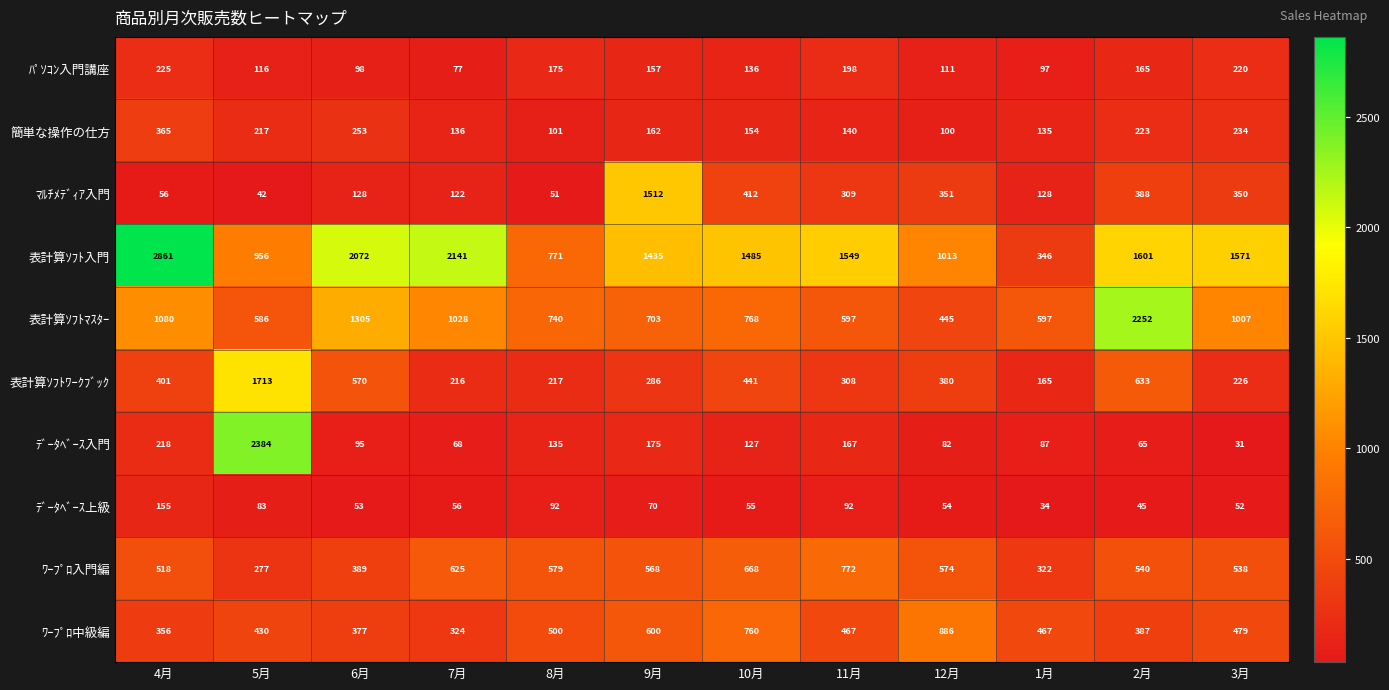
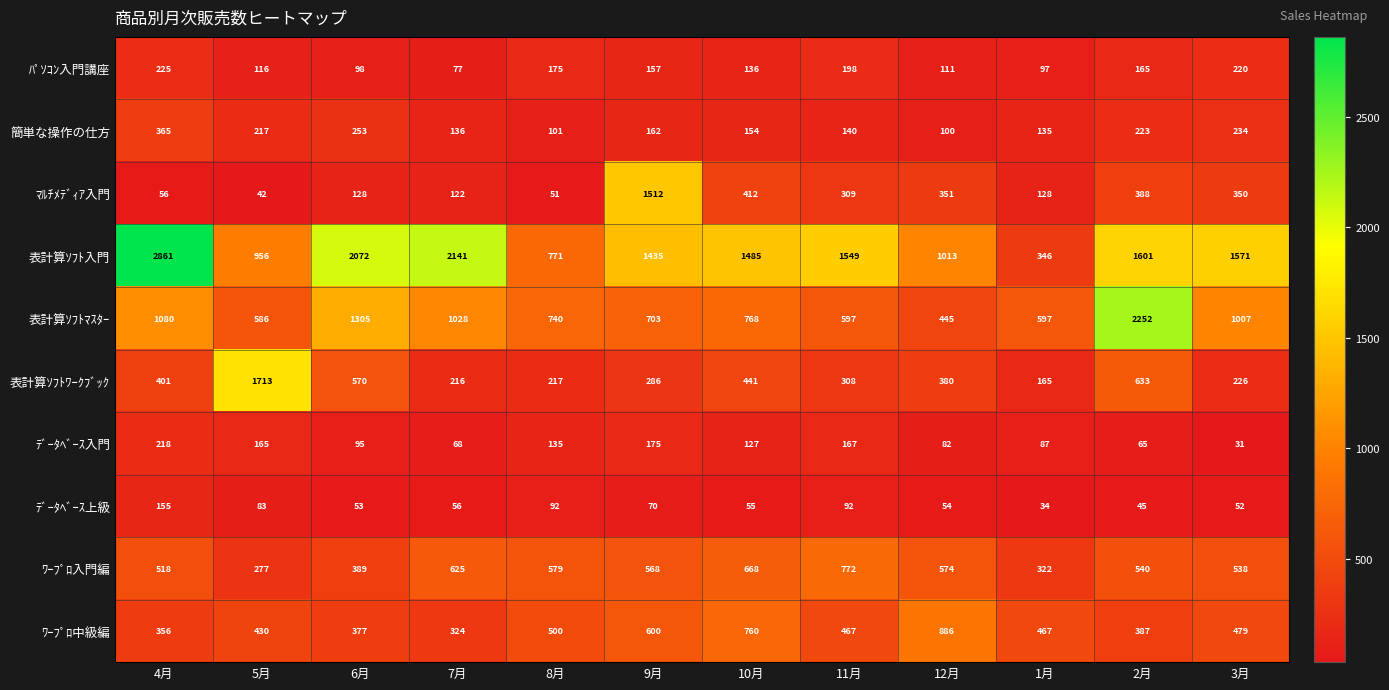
  {
    "ﾊﾟｿｺﾝ入門講座": {
      "4月": 225,
      "5月": 116,
      "6月": 98,
      "7月": 77,
      "8月": 175,
      "9月": 157,
      "10月": 136,
      "11月": 198,
      "12月": 111,
      "1月": 97,
      "2月": 165,
      "3月": 220
    },
    "簡単な操作の仕方": {
      "4月": 365,
      "5月": 217,
      "6月": 253,
      "7月": 136,
      "8月": 101,
      "9月": 162,
      "10月": 154,
      "11月": 140,
      "12月": 100,
      "1月": 135,
      "2月": 223,
      "3月": 234
    },
    "ﾏﾙﾁﾒﾃﾞｨｱ入門": {
      "4月": 56,
      "5月": 42,
      "6月": 128,
      "7月": 122,
      "8月": 51,
      "9月": 1512,
      "10月": 412,
      "11月": 309,
      "12月": 351,
      "1月": 128,
      "2月": 388,
      "3月": 350
    },
    "表計算ｿﾌﾄ入門": {
      "4月": 2861,
      "5月": 956,
      "6月": 2072,
      "7月": 2141,
      "8月": 771,
      "9月": 1435,
      "10月": 1485,
      "11月": 1549,
      "12月": 1013,
      "1月": 346,
      "2月": 1601,
      "3月": 1571
    },
    "表計算ｿﾌﾄﾏｽﾀｰ": {
      "4月": 1080,
      "5月": 586,
      "6月": 1305,
      "7月": 1028,
      "8月": 740,
      "9月": 703,
      "10月": 768,
      "11月": 597,
      "12月": 445,
      "1月": 597,
      "2月": 2252,
      "3月": 1007
    },
    "表計算ｿﾌﾄﾜｰｸﾌﾞｯｸ": {
      "4月": 401,
      "5月": 1713,
      "6月": 570,
      "7月": 216,
      "8月": 217,
      "9月": 286,
      "10月": 441,
      "11月": 308,
      "12月": 380,
      "1月": 165,
      "2月": 633,
      "3月": 226
    },
    "ﾃﾞｰﾀﾍﾞｰｽ入門": {
      "4月": 218,
-     "5月": 2384,
+     "5月": 165,
      "6月": 95,
      "7月": 68,
      "8月": 135,
      "9月": 175,
      "10月": 127,
      "11月": 167,
      "12月": 82,
      "1月": 87,
      "2月": 65,
      "3月": 31
    },
    "ﾃﾞｰﾀﾍﾞｰｽ上級": {
      "4月": 155,
      "5月": 83,
      "6月": 53,
      "7月": 56,
      "8月": 92,
      "9月": 70,
      "10月": 55,
      "11月": 92,
      "12月": 54,
      "1月": 34,
      "2月": 45,
      "3月": 52
    },
    "ﾜｰﾌﾟﾛ入門編": {
      "4月": 518,
      "5月": 277,
      "6月": 389,
      "7月": 625,
      "8月": 579,
      "9月": 568,
      "10月": 668,
      "11月": 772,
      "12月": 574,
      "1月": 322,
      "2月": 540,
      "3月": 538
    },
    "ﾜｰﾌﾟﾛ中級編": {
      "4月": 356,
      "5月": 430,
      "6月": 377,
      "7月": 324,
      "8月": 500,
      "9月": 600,
      "10月": 760,
      "11月": 467,
      "12月": 886,
      "1月": 467,
      "2月": 387,
      "3月": 479
    }
  }
